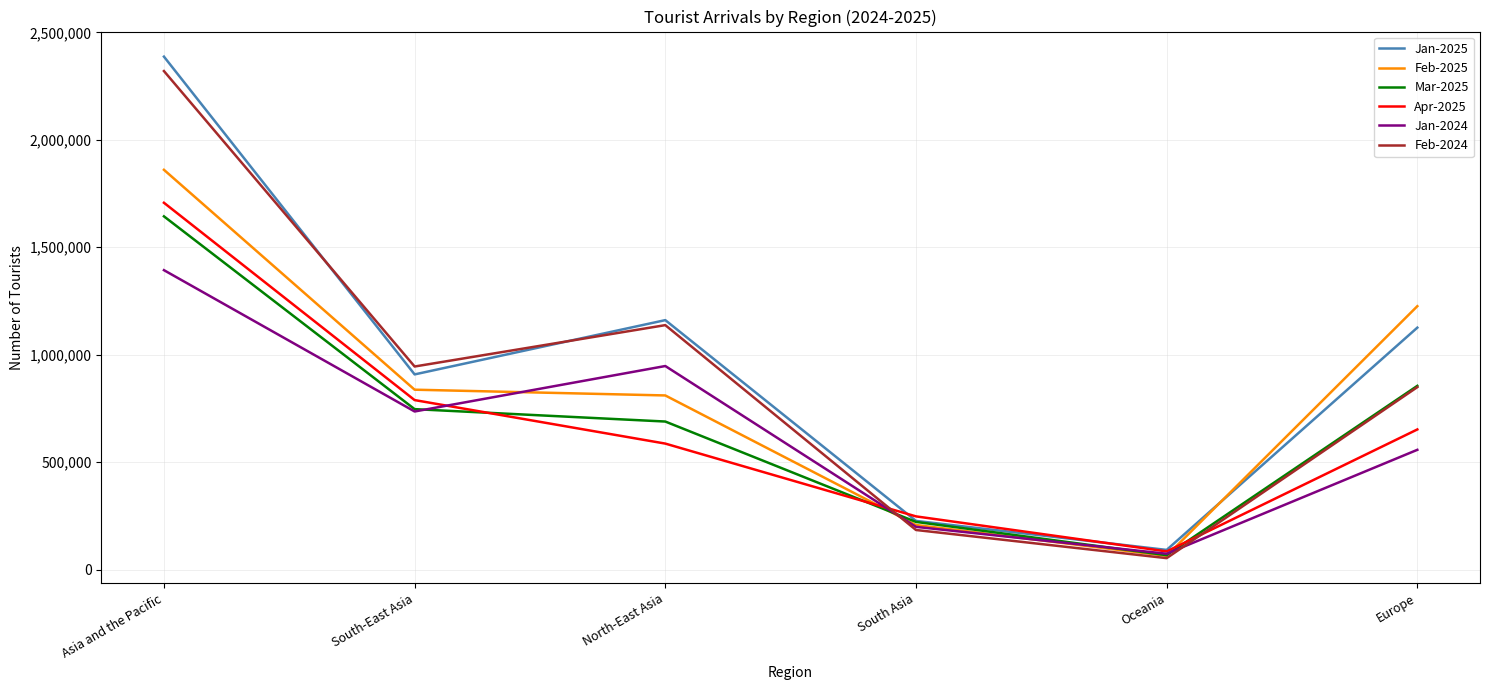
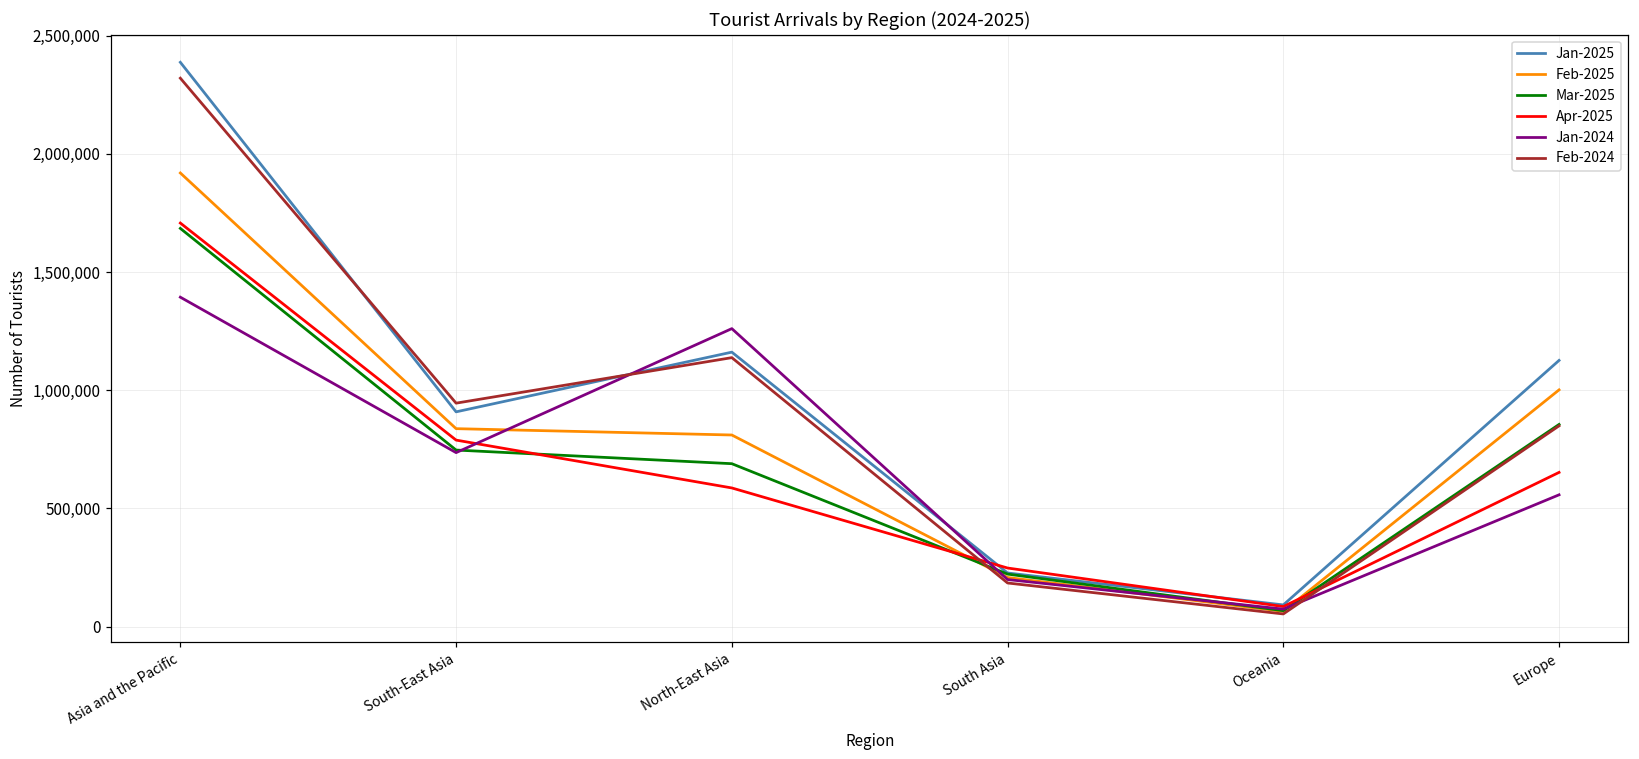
  {
    "Jan-2025": {
      "Asia and the Pacific": "2,390,000",
      "South-East Asia": "910,000",
      "North-East Asia": "1,160,000",
      "Europe": "1,130,000"
    },
    "Feb-2025": {
-     "Asia and the Pacific": "1,860,000",
+     "Asia and the Pacific": "1,920,000",
      "South-East Asia": "840,000",
      "North-East Asia": "810,000",
-     "Europe": "1,230,000"
+     "Europe": "1,000,000"
    },
    "Mar-2025": {
-     "Asia and the Pacific": "1,640,000",
+     "Asia and the Pacific": "1,680,000",
      "North-East Asia": "690,000"
    },
    "Apr-2025": {
      "Asia and the Pacific": "1,710,000",
      "South-East Asia": "790,000",
      "North-East Asia": "590,000",
      "South Asia": "250,000",
      "Europe": "650,000"
    },
    "Jan-2024": {
      "Asia and the Pacific": "1,390,000",
-     "North-East Asia": "950,000",
+     "North-East Asia": "1,260,000",
      "Europe": "560,000"
    },
    "Feb-2024": {
      "Asia and the Pacific": "2,320,000",
      "South-East Asia": "940,000",
      "North-East Asia": "1,140,000",
      "South Asia": "180,000"
    }
  }
